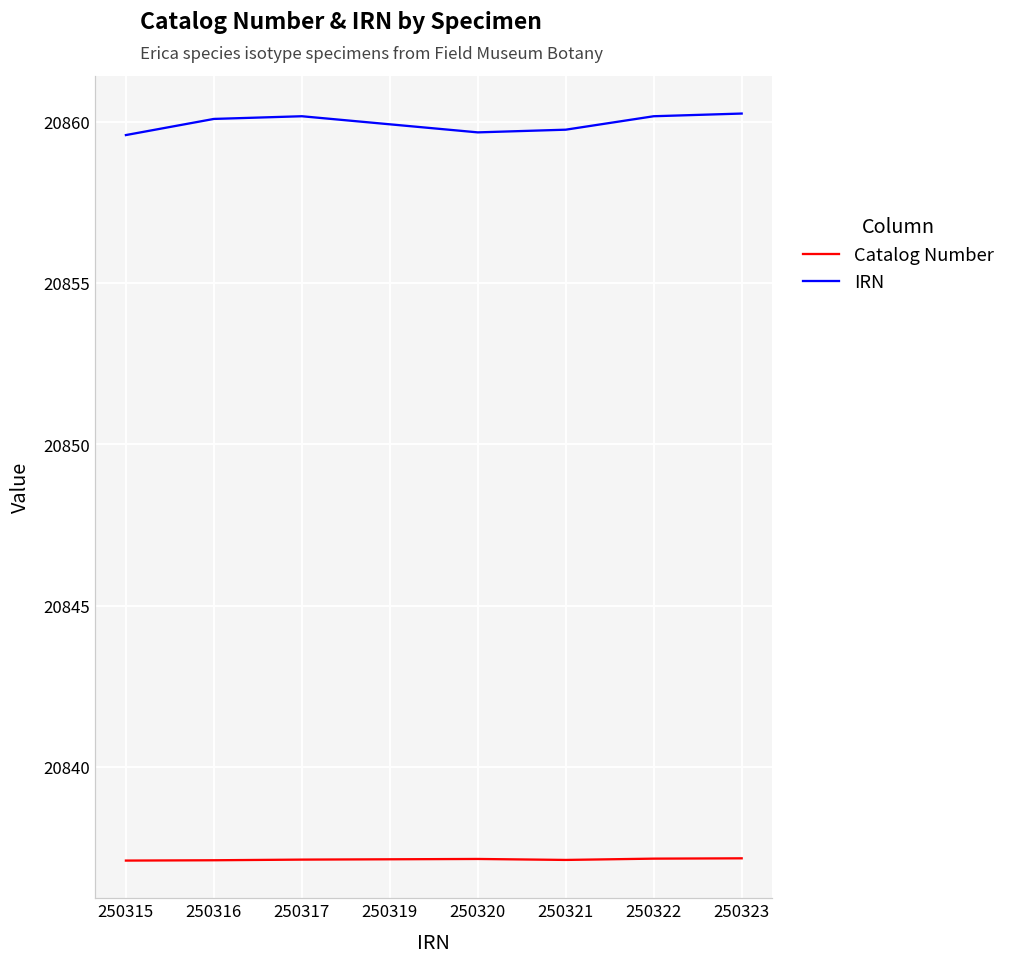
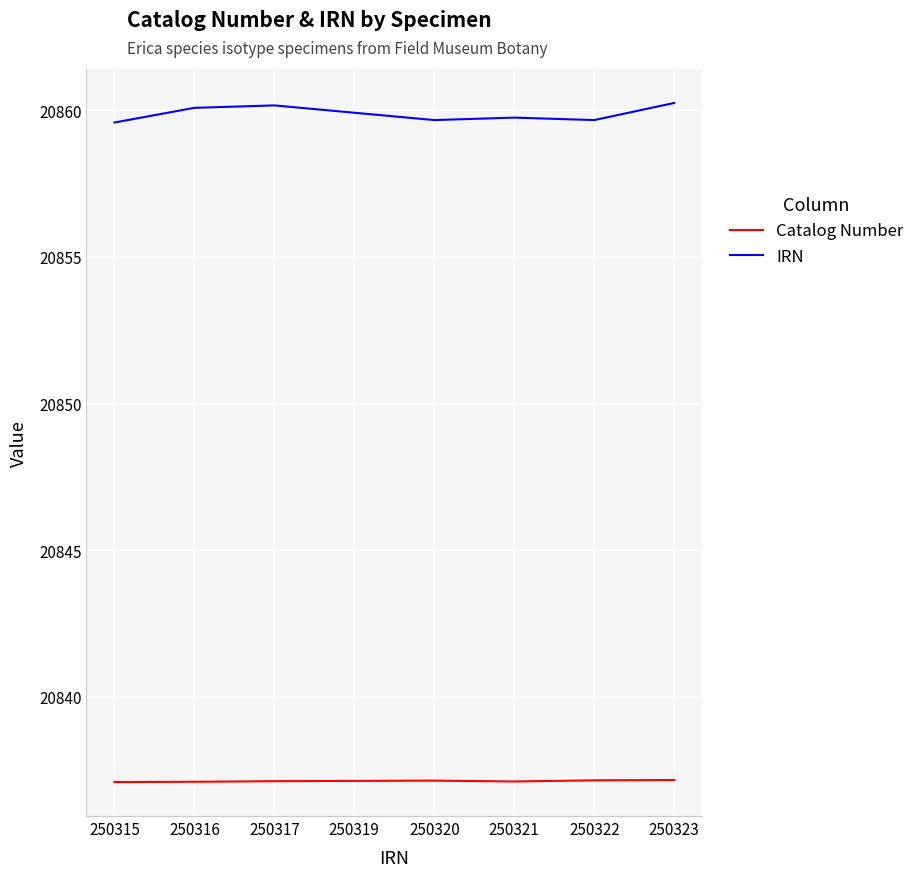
  {
    "Catalog Number": {
      "250315": 20837.1,
      "250316": 20837.1,
      "250317": 20837.1,
      "250319": 20837.1,
      "250320": 20837.2,
      "250321": 20837.1,
      "250322": 20837.2,
      "250323": 20837.2
    },
    "IRN": {
      "250315": 20859.6,
      "250316": 20860.1,
      "250317": 20860.2,
      "250319": 20859.9,
      "250320": 20859.7,
      "250321": 20859.8,
-     "250322": 20860.2,
+     "250322": 20859.7,
      "250323": 20860.3
    }
  }
